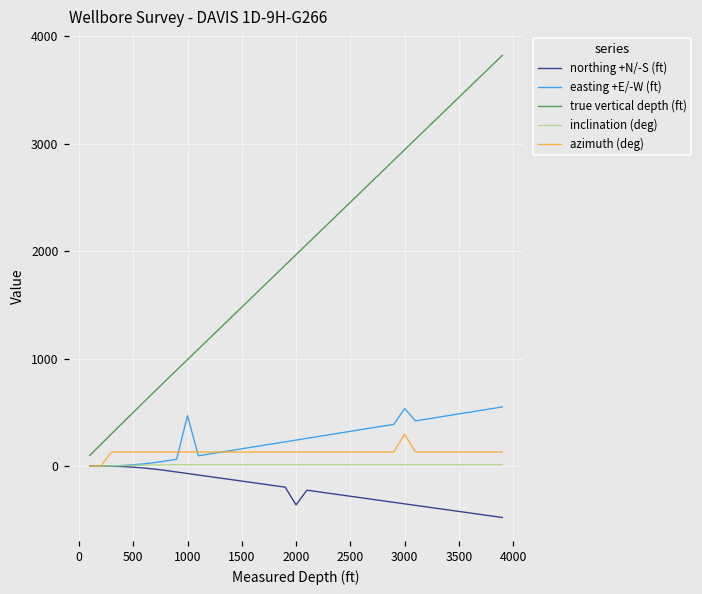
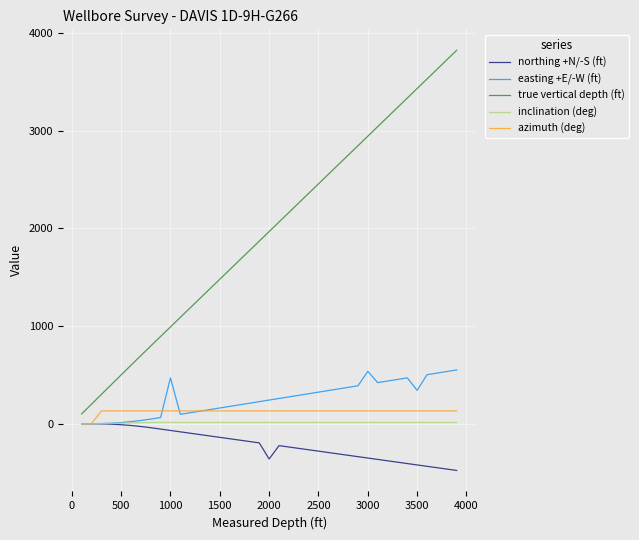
  {
    "northing +N/-S (ft)": {
      "1000": -100,
      "1500": -100,
      "2000": -400,
      "2500": -300,
      "3000": -400,
      "3500": -400
    },
    "easting +E/-W (ft)": {
      "1000": 500,
      "1500": 200,
      "2000": 200,
      "2500": 300,
      "3000": 500,
-     "3500": 500
+     "3500": 300
    },
    "true vertical depth (ft)": {
      "500": 500,
      "1000": 1000,
      "1500": 1500,
      "2000": 2000,
      "2500": 2500,
      "3000": 2900,
      "3500": 3400
    },
    "inclination (deg)": {
      "1000": 0,
      "1500": 0,
      "2000": 0,
      "2500": 0,
      "3000": 0,
      "3500": 0
    },
    "azimuth (deg)": {
      "500": 100,
      "1000": 100,
      "1500": 100,
      "2000": 100,
      "2500": 100,
-     "3000": 300,
+     "3000": 100,
      "3500": 100
    }
  }
